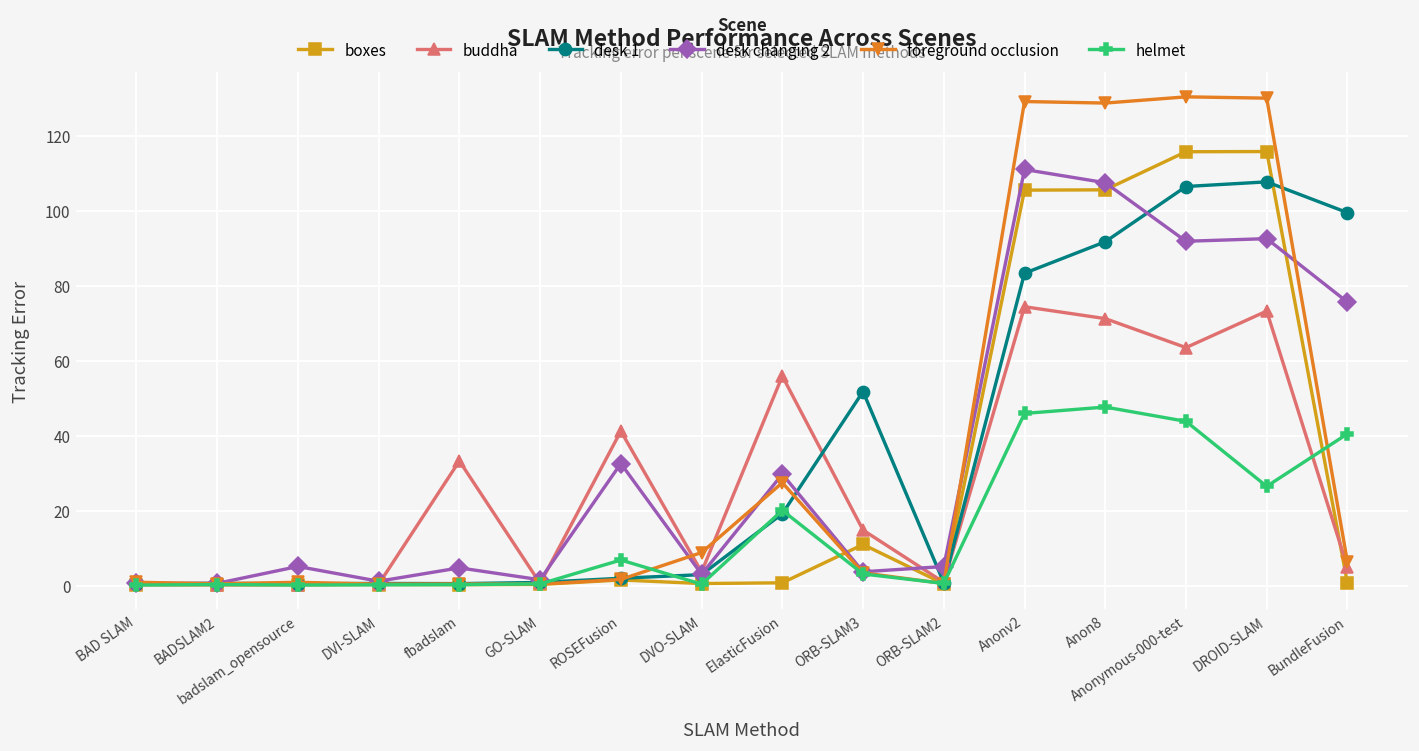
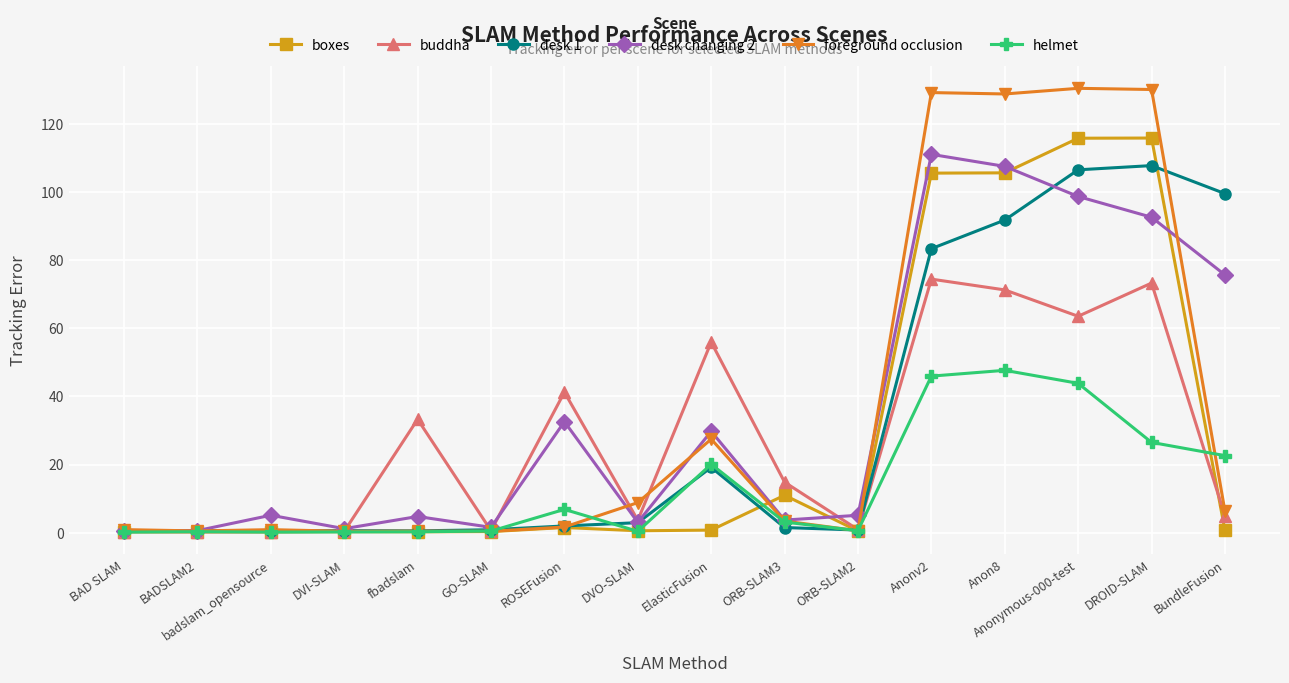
  {
    "buddha": {
      "fbadslam": 33,
      "ROSEFusion": 41,
      "ElasticFusion": 56,
      "ORB-SLAM3": 15,
      "Anonv2": 74,
      "Anon8": 71,
      "Anonymous-000-test": 64,
      "DROID-SLAM": 73,
      "BundleFusion": 5
    },
    "desk 1": {
      "ElasticFusion": 19,
-     "ORB-SLAM3": 52,
+     "ORB-SLAM3": 2,
      "Anonv2": 83,
      "Anon8": 92,
      "Anonymous-000-test": 107,
      "DROID-SLAM": 108,
      "BundleFusion": 100
    },
    "desk changing 2": {
      "badslam_opensource": 5,
      "fbadslam": 5,
      "ROSEFusion": 33,
      "ElasticFusion": 30,
      "ORB-SLAM2": 5,
      "Anonv2": 111,
      "Anon8": 108,
-     "Anonymous-000-test": 92,
+     "Anonymous-000-test": 99,
      "DROID-SLAM": 93,
      "BundleFusion": 76
    },
    "helmet": {
      "ROSEFusion": 7,
      "ElasticFusion": 20,
      "Anonv2": 46,
      "Anon8": 48,
      "Anonymous-000-test": 44,
      "DROID-SLAM": 27,
-     "BundleFusion": 41
+     "BundleFusion": 23
    }
  }
